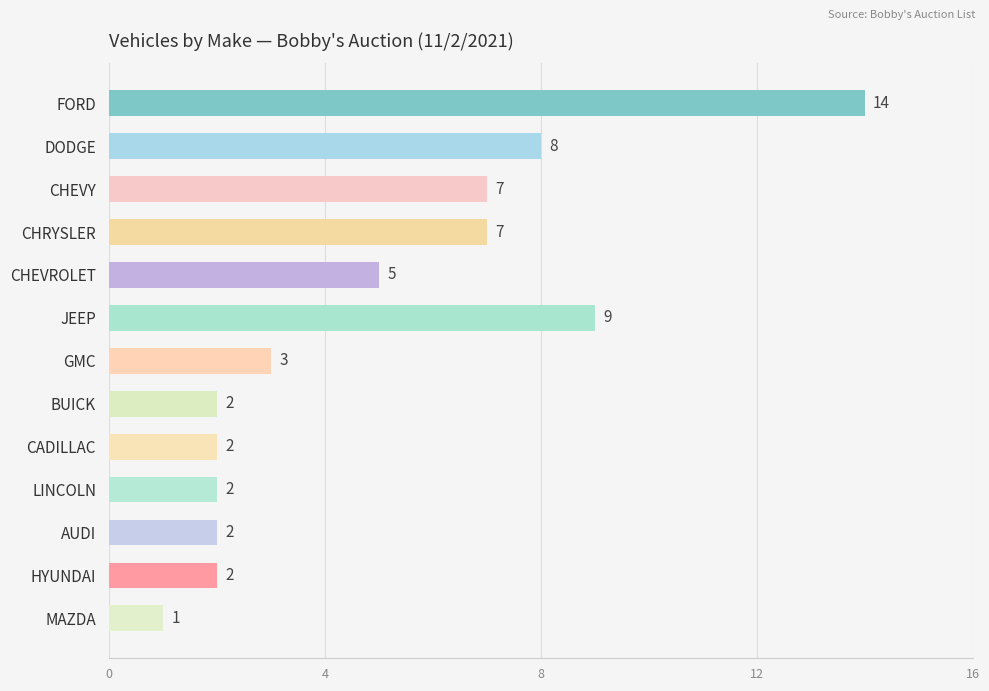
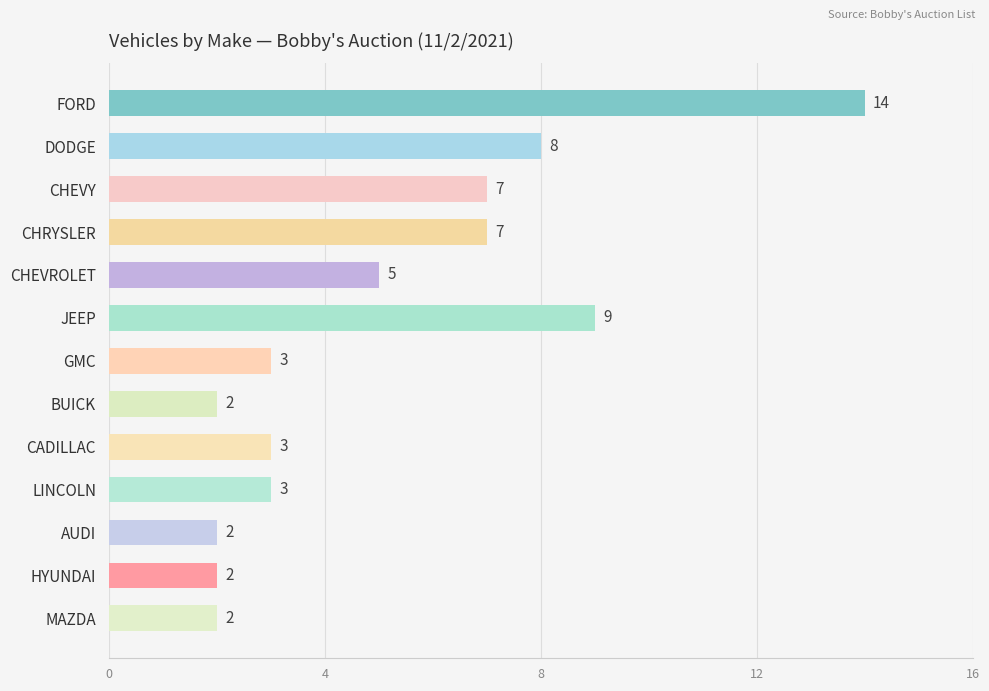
  {
    "FORD": 14,
    "DODGE": 8,
    "CHEVY": 7,
    "CHRYSLER": 7,
    "CHEVROLET": 5,
    "JEEP": 9,
    "GMC": 3,
    "BUICK": 2,
-   "CADILLAC": 2,
-   "LINCOLN": 2,
+   "CADILLAC": 3,
+   "LINCOLN": 3,
    "AUDI": 2,
    "HYUNDAI": 2,
-   "MAZDA": 1
+   "MAZDA": 2
  }
